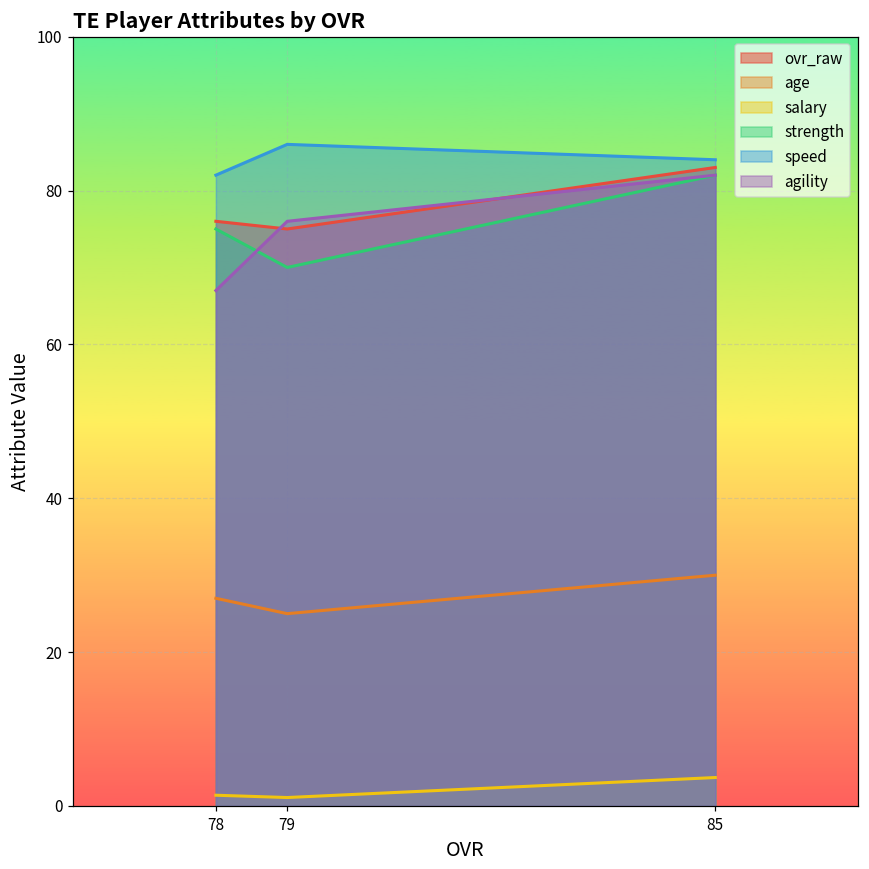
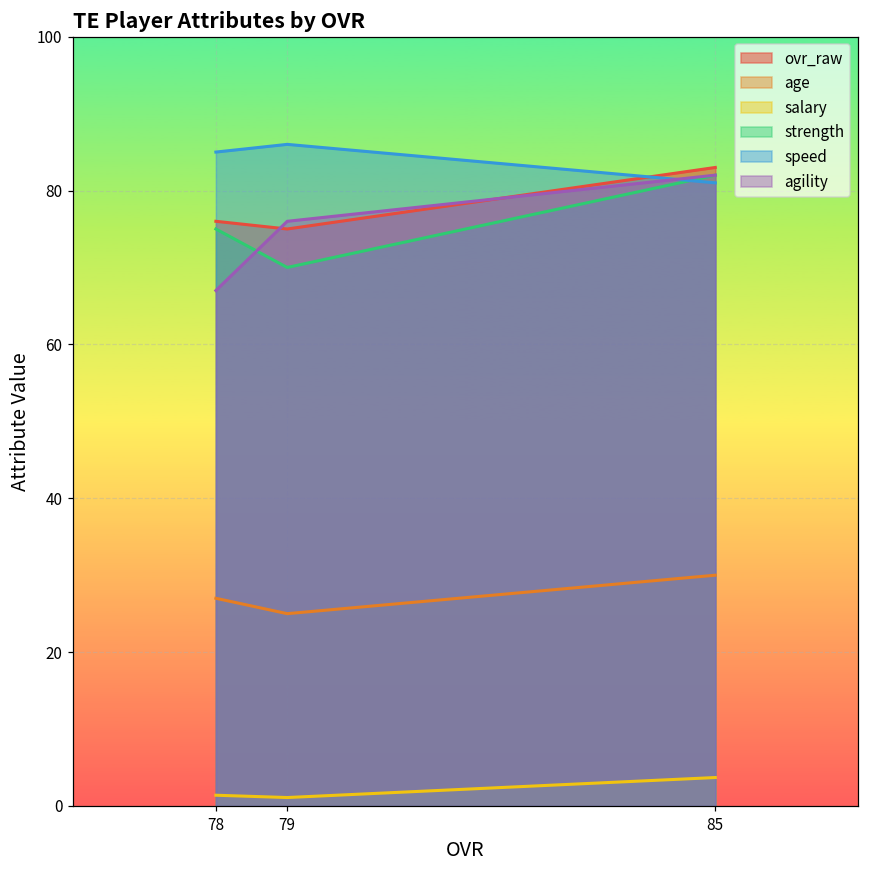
  {
    "strength": {
      "78": 75,
      "79": 70
    },
    "speed": {
-     "78": 82,
+     "78": 85,
      "79": 86,
-     "85": 84
+     "85": 81
    },
    "agility": {
      "78": 67,
      "79": 76
    }
  }
